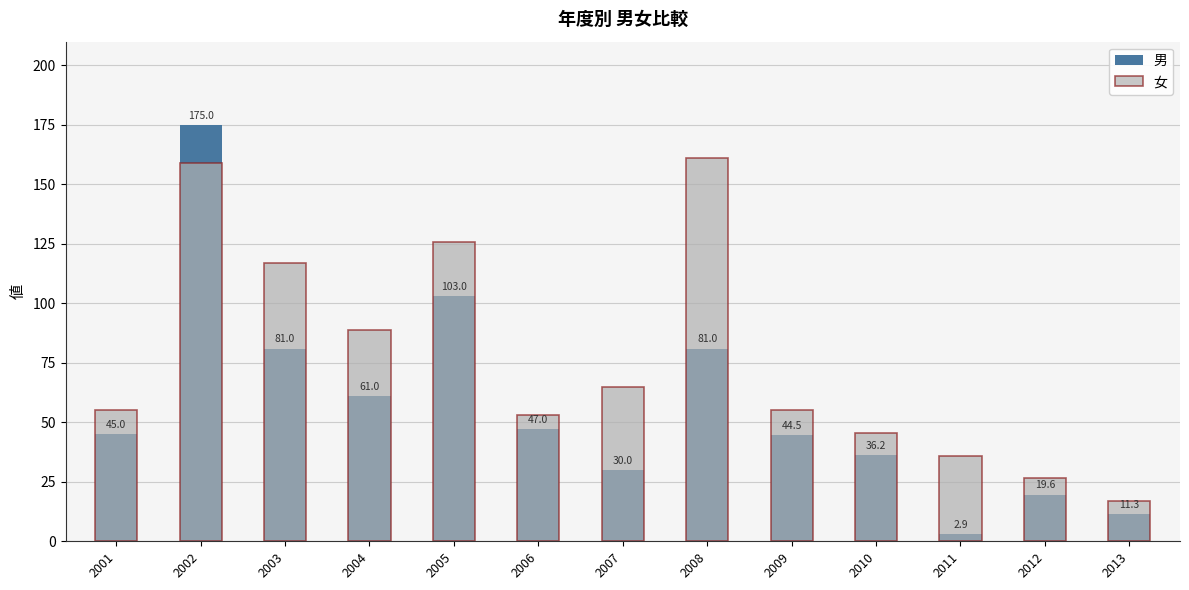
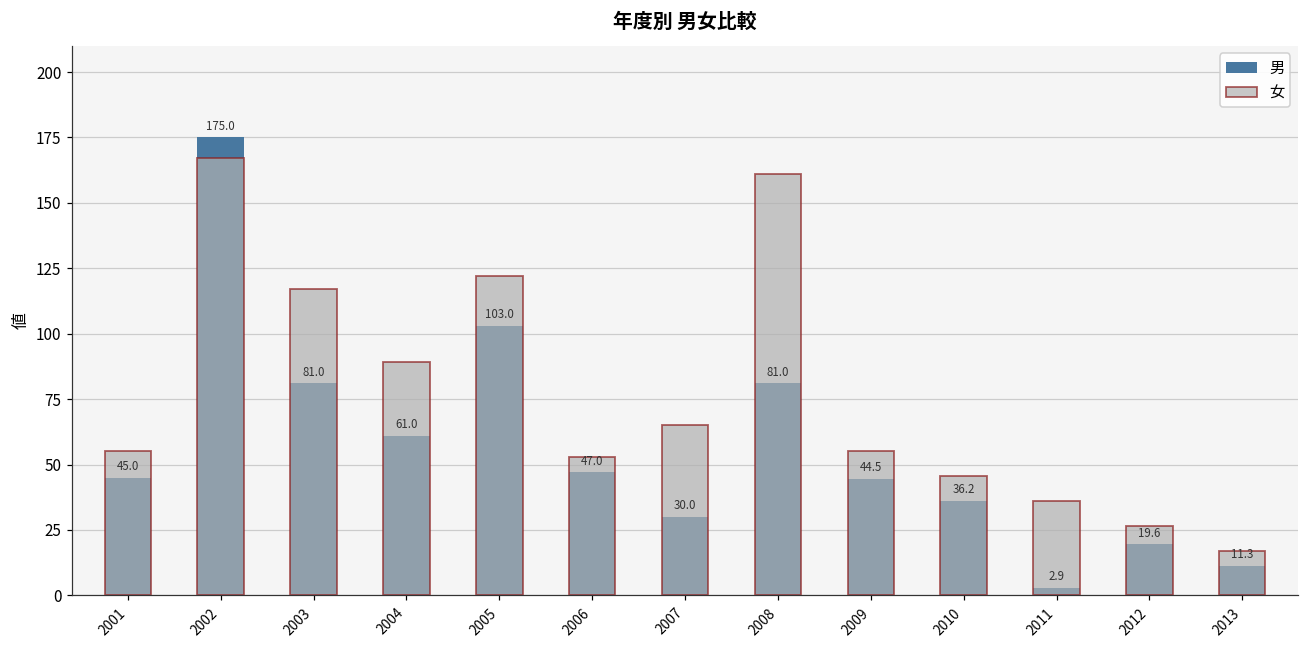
  {
    "男": {
      "2002": 175.0
    },
    "女": {
-     "2002": 159,
-     "2005": 126
+     "2002": 167,
+     "2005": 122
    }
  }
